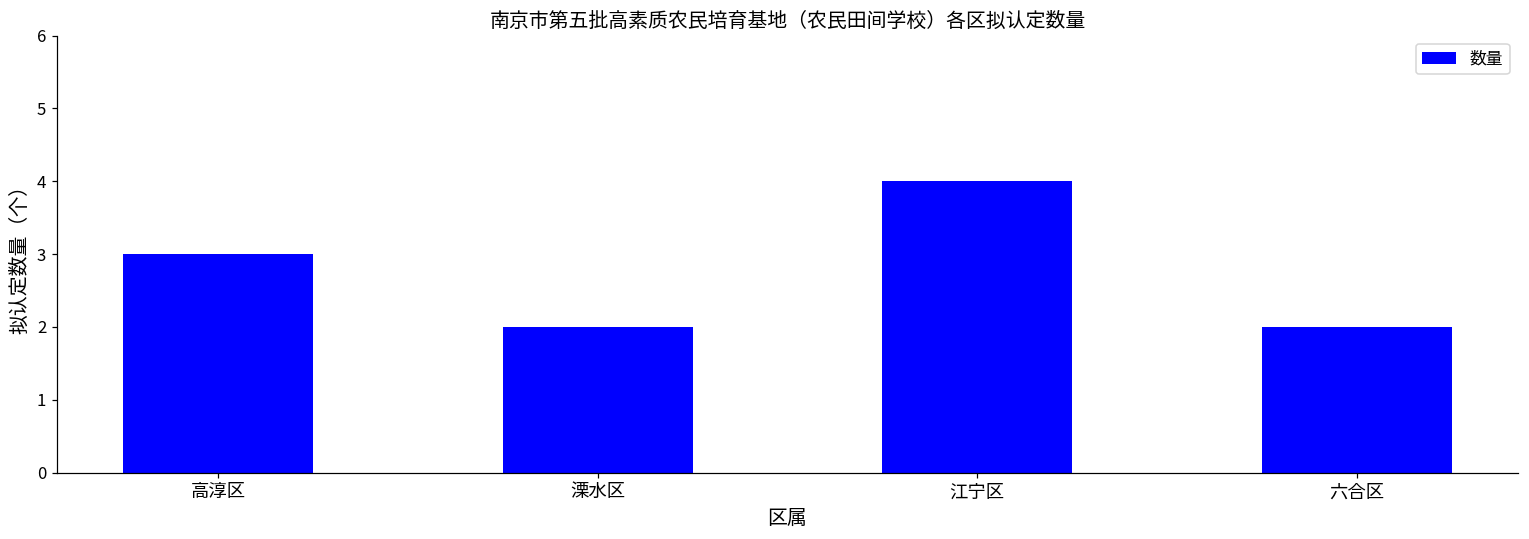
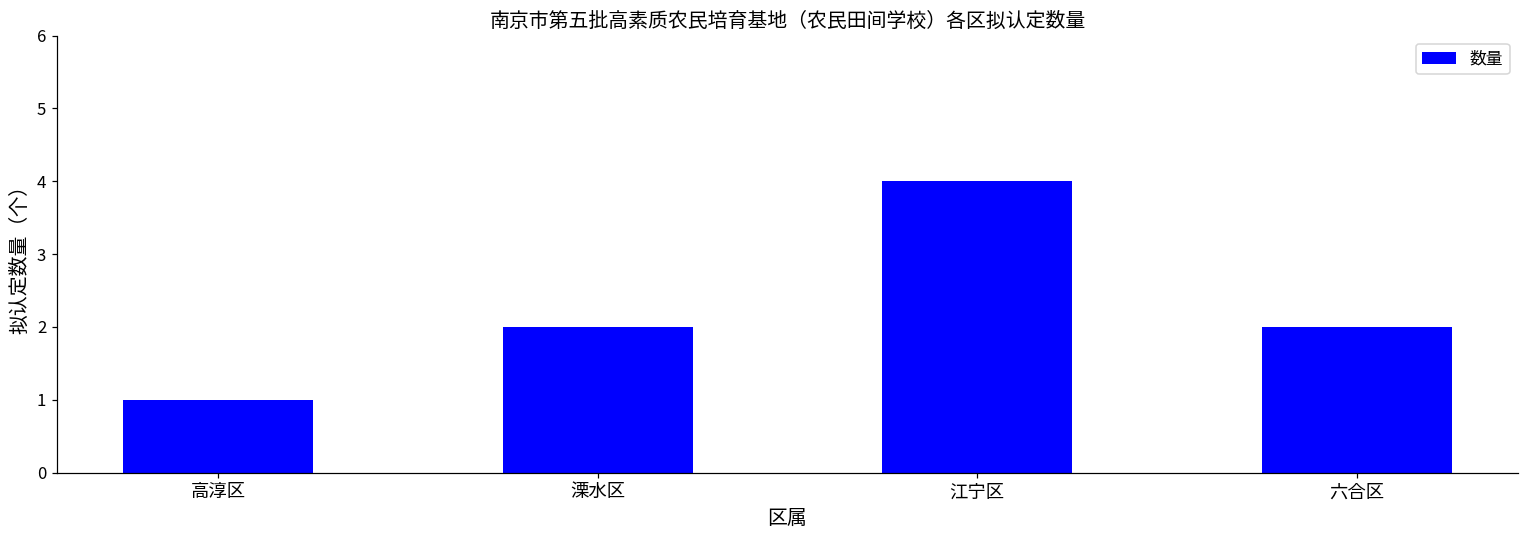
  {
-   "高淳区": 3,
+   "高淳区": 1,
    "溧水区": 2,
    "江宁区": 4,
    "六合区": 2
  }
